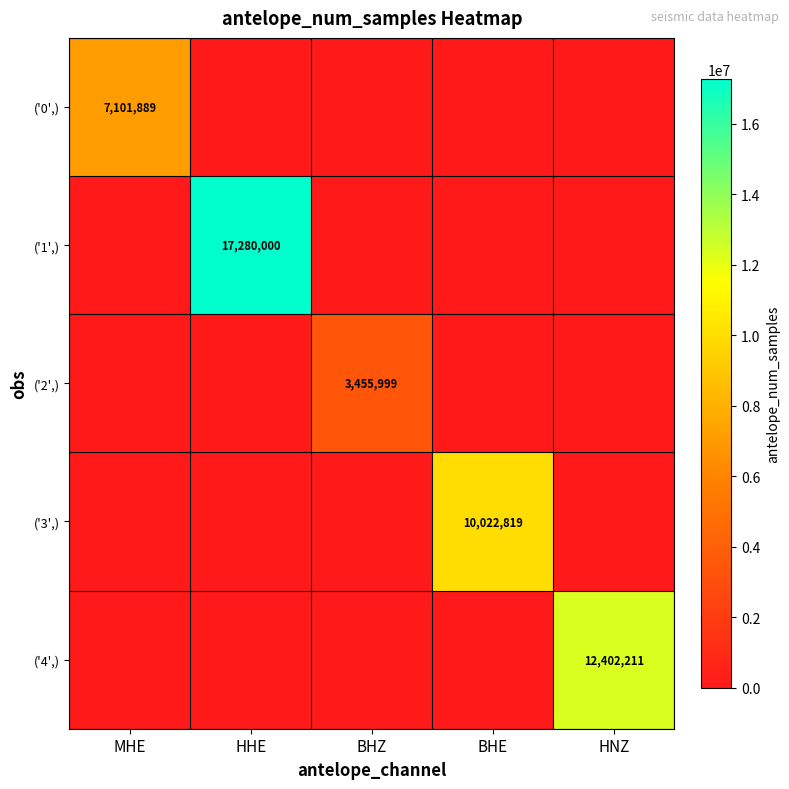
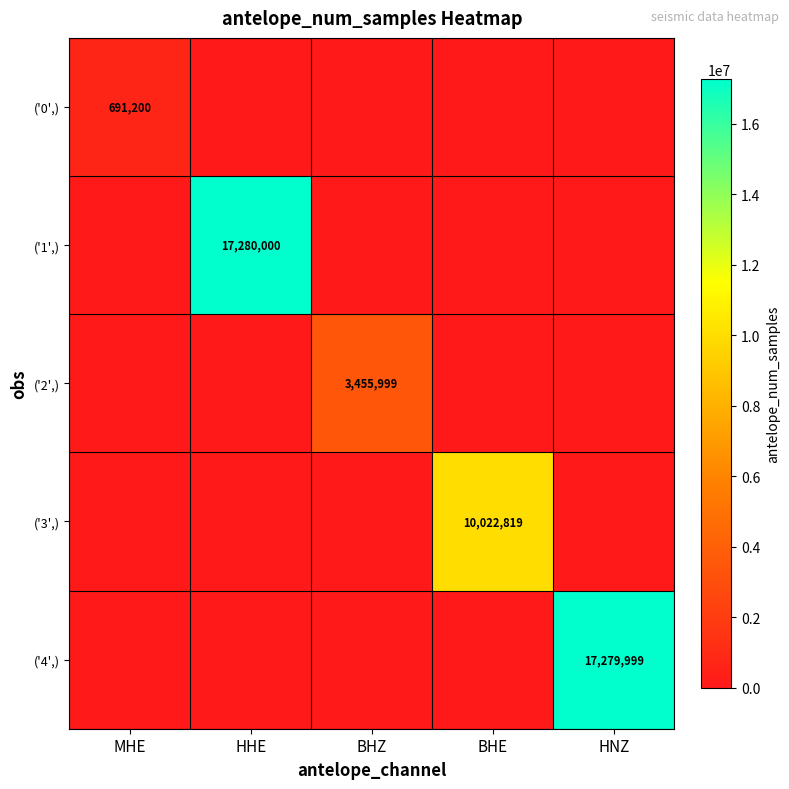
  {
    "('0',)": {
-     "MHE": "7,101,889"
+     "MHE": "691,200"
    },
    "('1',)": {
      "HHE": "17,280,000"
    },
    "('2',)": {
      "BHZ": "3,455,999"
    },
    "('3',)": {
      "BHE": "10,022,819"
    },
    "('4',)": {
-     "HNZ": "12,402,211"
+     "HNZ": "17,279,999"
    }
  }
